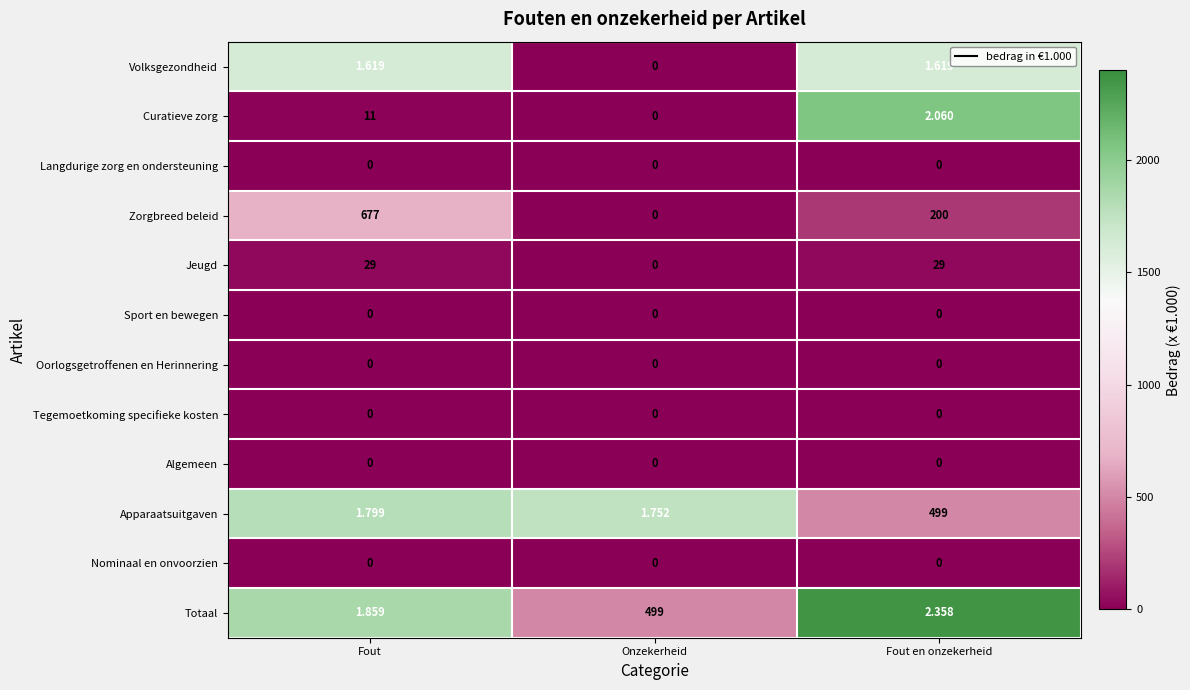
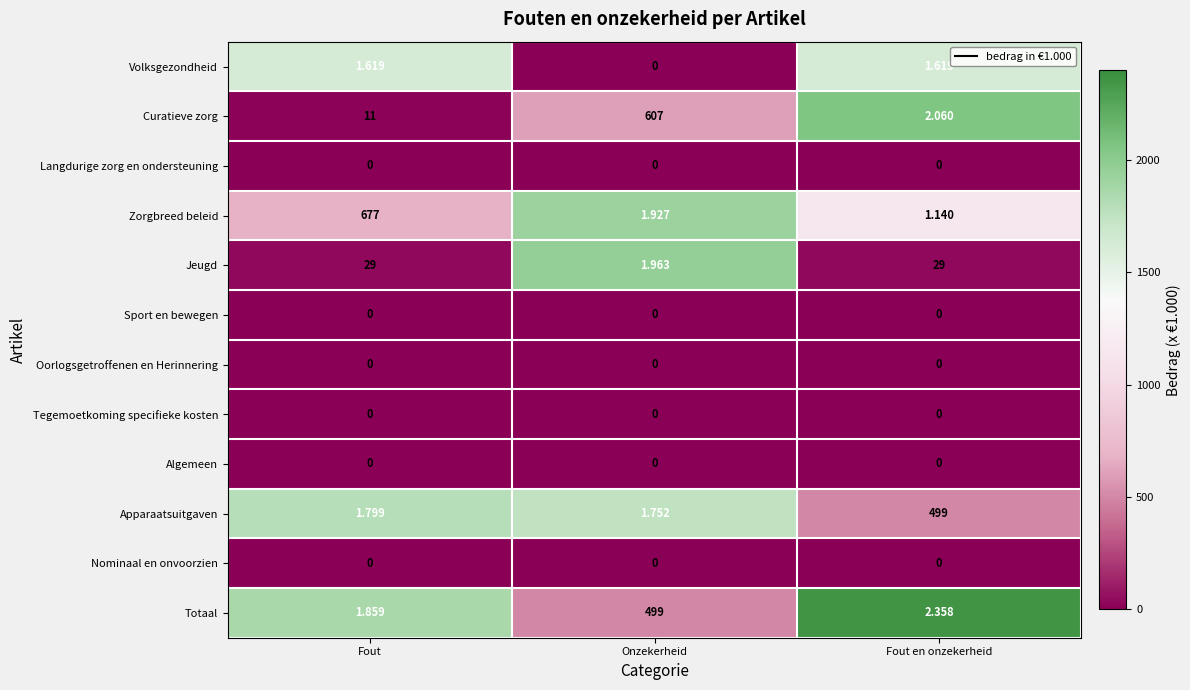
  {
    "Volksgezondheid": {
      "Onzekerheid": 0
    },
    "Curatieve zorg": {
      "Fout": 11,
-     "Onzekerheid": 0,
+     "Onzekerheid": 607,
      "Fout en onzekerheid": 2.060
    },
    "Langdurige zorg en ondersteuning": {
      "Fout": 0,
      "Onzekerheid": 0,
      "Fout en onzekerheid": 0
    },
    "Zorgbreed beleid": {
      "Fout": 677,
-     "Onzekerheid": 0,
-     "Fout en onzekerheid": 200
+     "Onzekerheid": 1.927,
+     "Fout en onzekerheid": 1.140
    },
    "Jeugd": {
      "Fout": 29,
-     "Onzekerheid": 0,
+     "Onzekerheid": 1.963,
      "Fout en onzekerheid": 29
    },
    "Sport en bewegen": {
      "Fout": 0,
      "Onzekerheid": 0,
      "Fout en onzekerheid": 0
    },
    "Oorlogsgetroffenen en Herinnering": {
      "Fout": 0,
      "Onzekerheid": 0,
      "Fout en onzekerheid": 0
    },
    "Tegemoetkoming specifieke kosten": {
      "Fout": 0,
      "Onzekerheid": 0,
      "Fout en onzekerheid": 0
    },
    "Algemeen": {
      "Fout": 0,
      "Onzekerheid": 0,
      "Fout en onzekerheid": 0
    },
    "Apparaatsuitgaven": {
      "Fout": 1.799,
      "Onzekerheid": 1.752,
      "Fout en onzekerheid": 499
    },
    "Nominaal en onvoorzien": {
      "Fout": 0,
      "Onzekerheid": 0,
      "Fout en onzekerheid": 0
    },
    "Totaal": {
      "Fout": 1.859,
      "Onzekerheid": 499,
      "Fout en onzekerheid": 2.358
    }
  }
